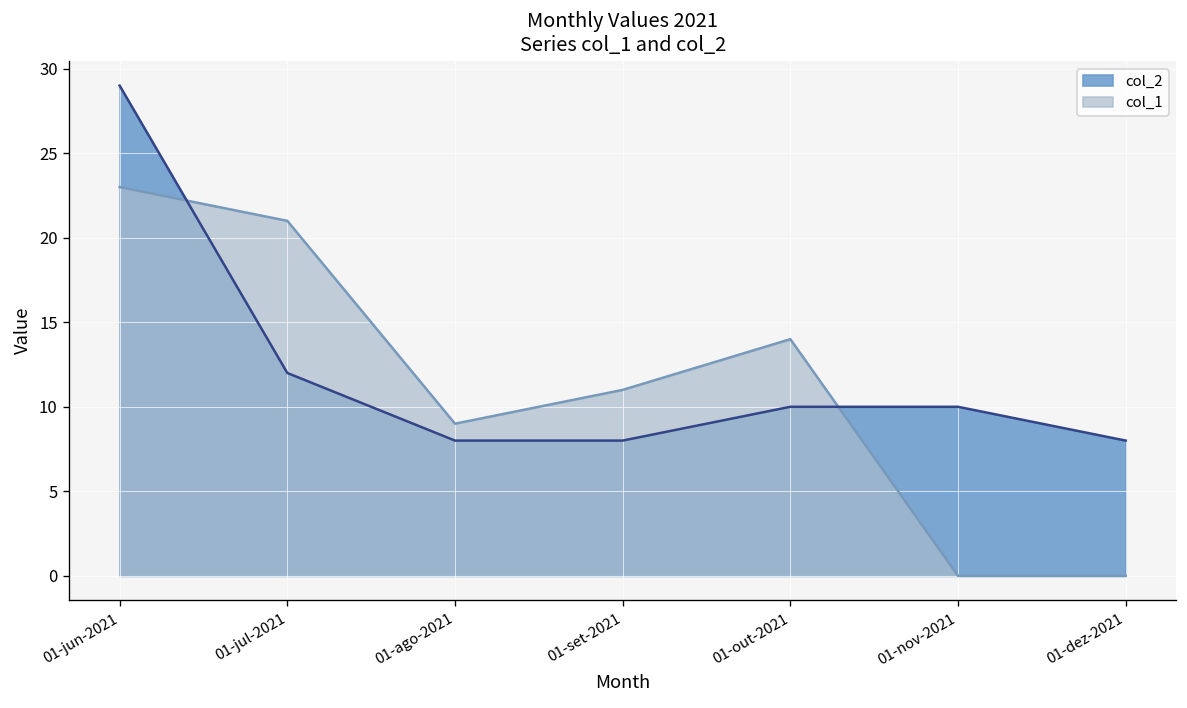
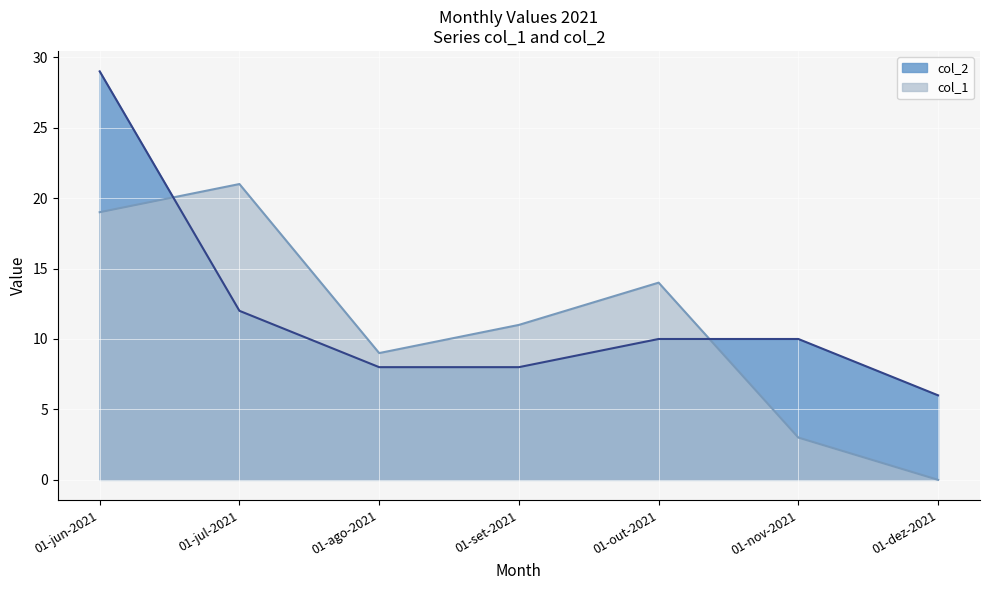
  {
    "col_2": {
      "01-jun-2021": 29,
      "01-jul-2021": 12,
      "01-ago-2021": 8,
      "01-set-2021": 8,
      "01-out-2021": 10,
      "01-nov-2021": 10,
-     "01-dez-2021": 8
+     "01-dez-2021": 6
    },
    "col_1": {
-     "01-jun-2021": 23,
+     "01-jun-2021": 19,
      "01-jul-2021": 21,
      "01-ago-2021": 9,
      "01-set-2021": 11,
      "01-out-2021": 14,
-     "01-nov-2021": 0,
+     "01-nov-2021": 3,
      "01-dez-2021": 0
    }
  }
